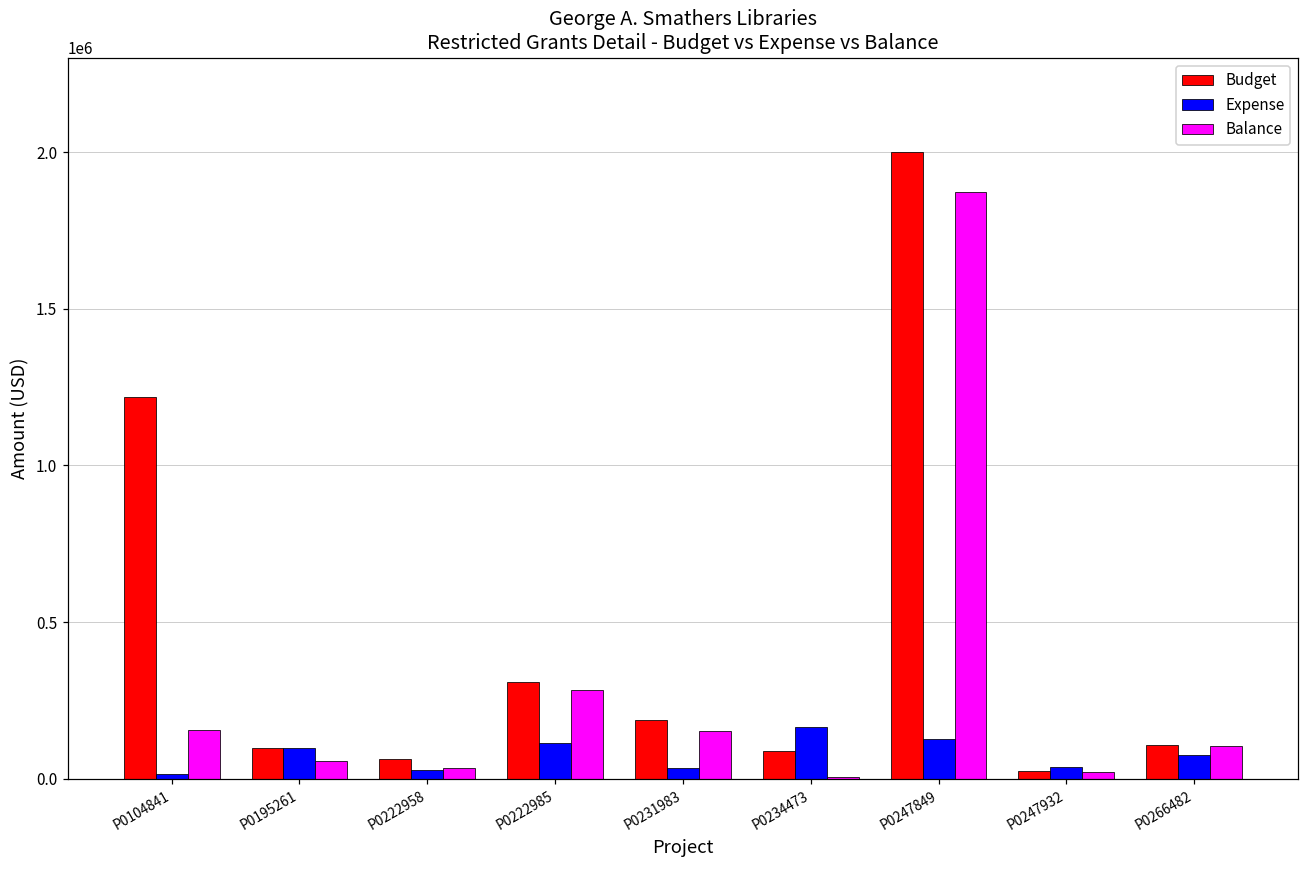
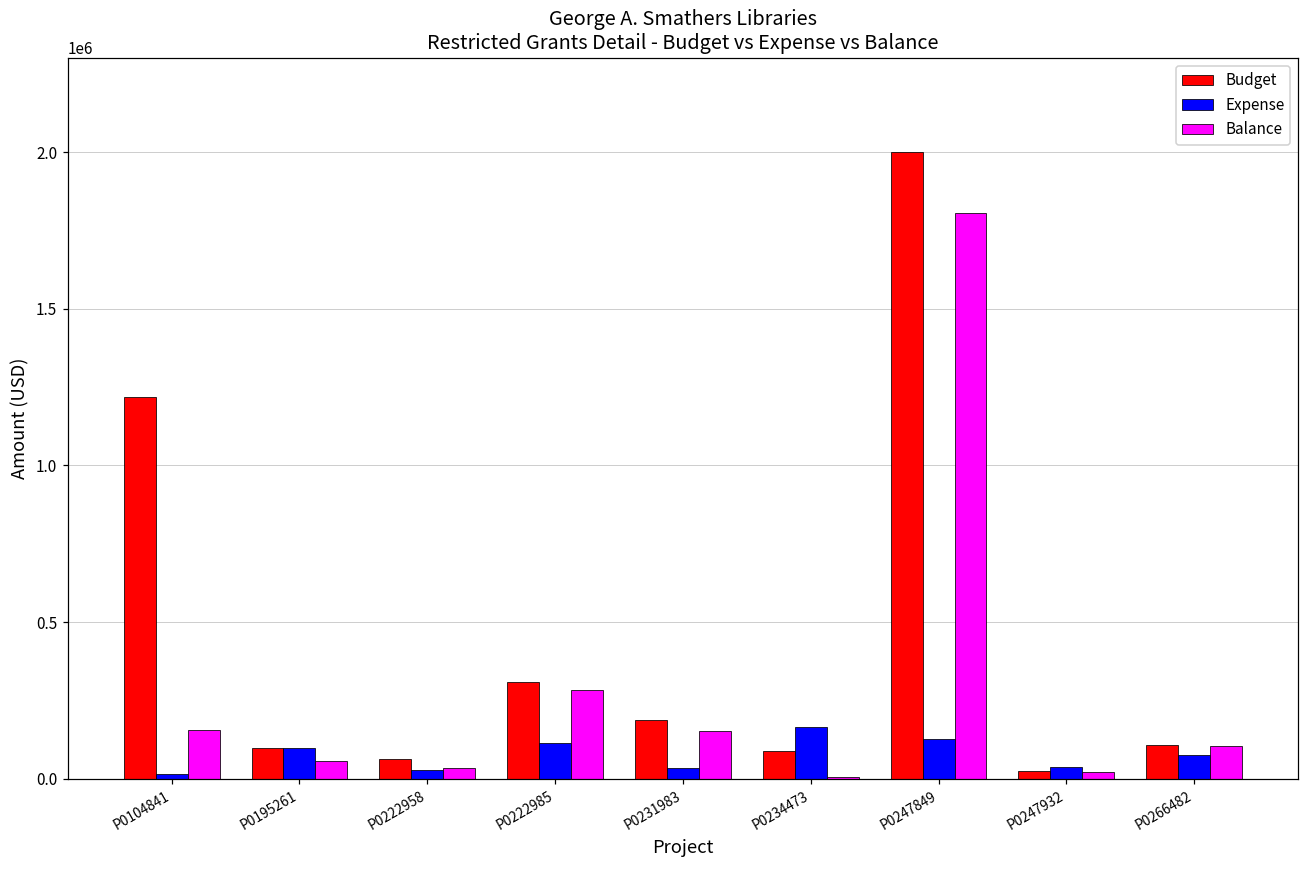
  {
    "Budget": {
      "P0104841": 1220000,
      "P0195261": 100000,
      "P0222958": 60000,
      "P0222985": 310000,
      "P0231983": 190000,
      "P0234473": 90000,
      "P0247849": 2000000,
      "P0247932": 30000,
      "P0266482": 110000
    },
    "Expense": {
      "P0104841": 10000,
      "P0195261": 100000,
      "P0222958": 30000,
      "P0222985": 110000,
      "P0231983": 40000,
      "P0234473": 170000,
      "P0247849": 130000,
      "P0247932": 40000,
      "P0266482": 80000
    },
    "Balance": {
      "P0104841": 150000,
      "P0195261": 60000,
      "P0222958": 40000,
      "P0222985": 280000,
      "P0231983": 150000,
-     "P0247849": 1870000,
+     "P0247849": 1800000,
      "P0247932": 20000,
      "P0266482": 100000
    }
  }
